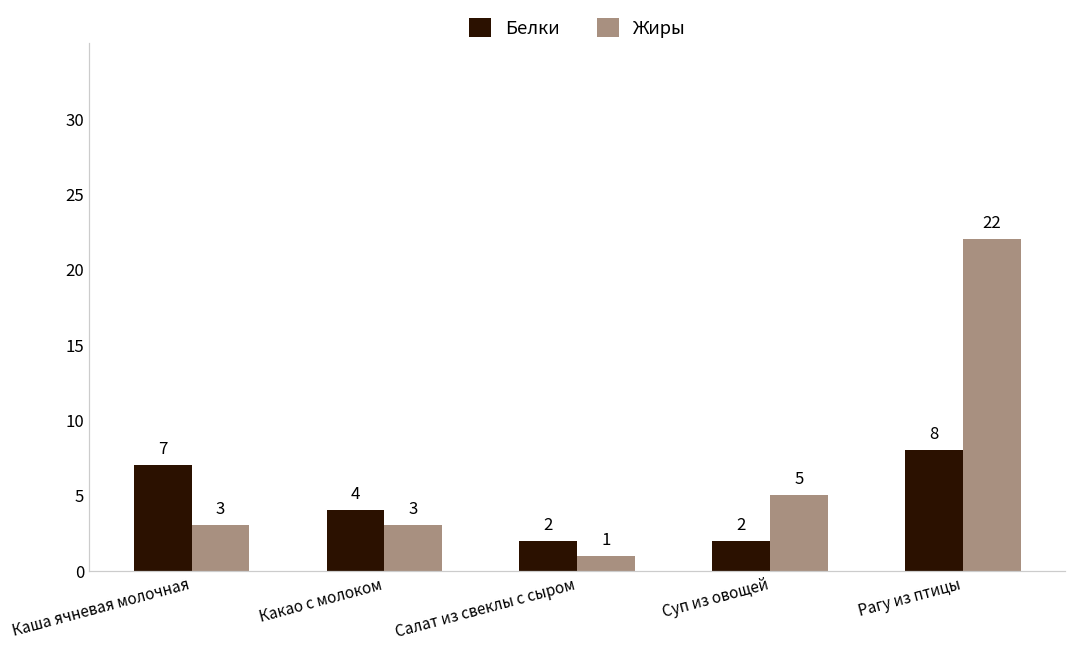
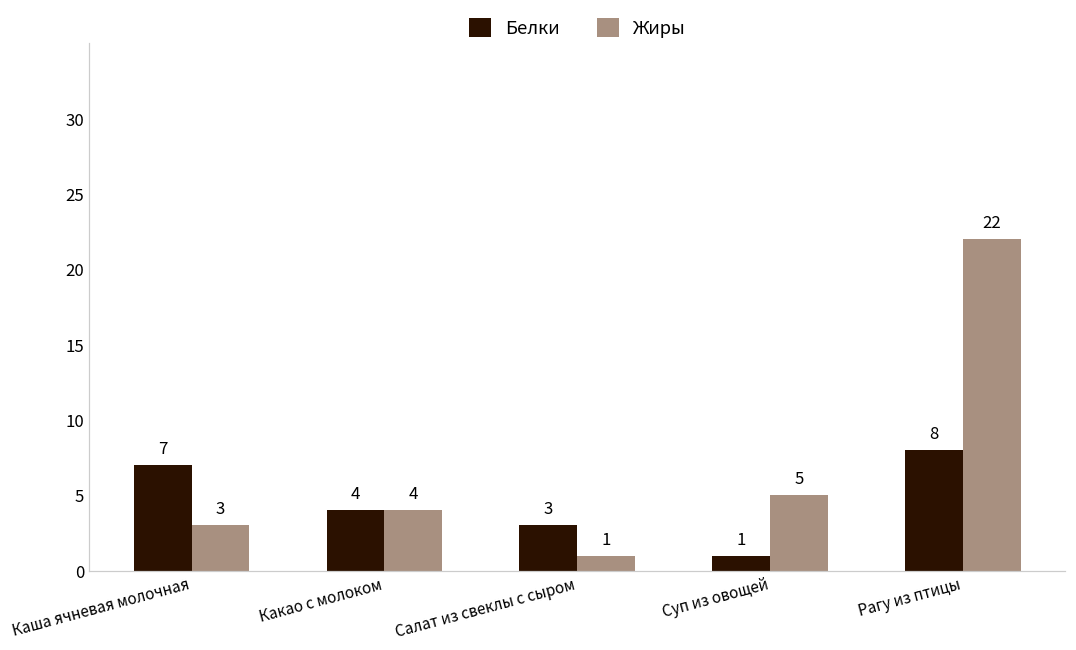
  {
    "Белки": {
      "Каша ячневая молочная": 7,
      "Какао с молоком": 4,
-     "Салат из свеклы с сыром": 2,
-     "Суп из овощей": 2,
+     "Салат из свеклы с сыром": 3,
+     "Суп из овощей": 1,
      "Рагу из птицы": 8
    },
    "Жиры": {
      "Каша ячневая молочная": 3,
-     "Какао с молоком": 3,
+     "Какао с молоком": 4,
      "Салат из свеклы с сыром": 1,
      "Суп из овощей": 5,
      "Рагу из птицы": 22
    }
  }
